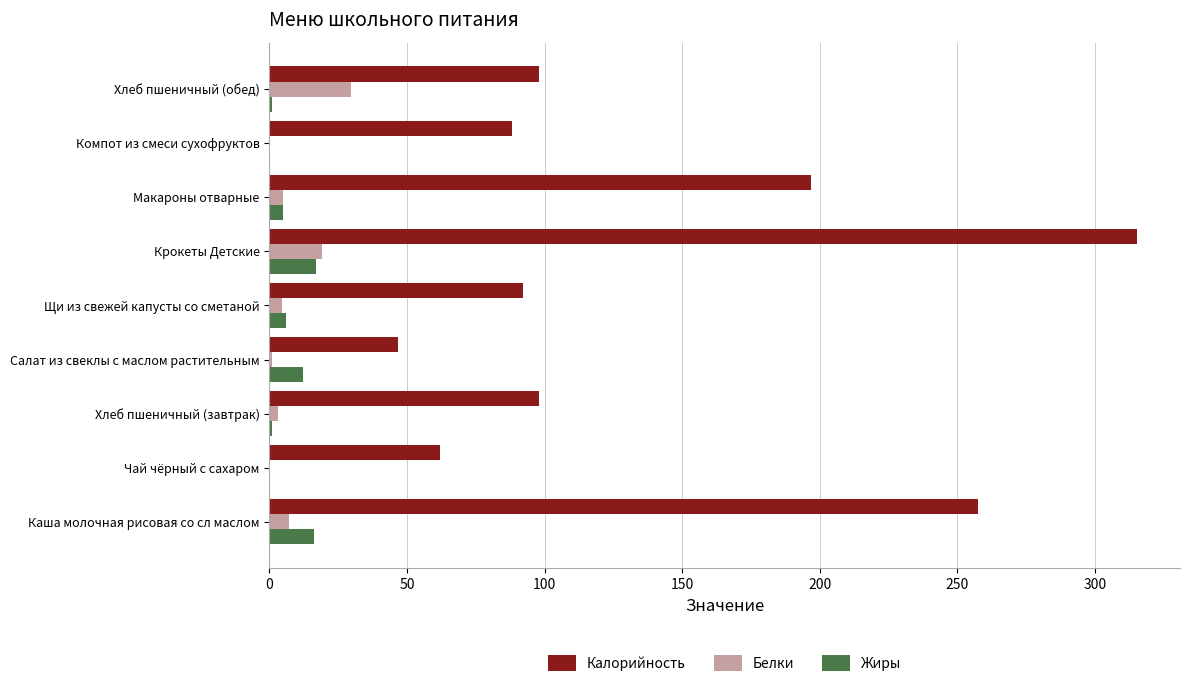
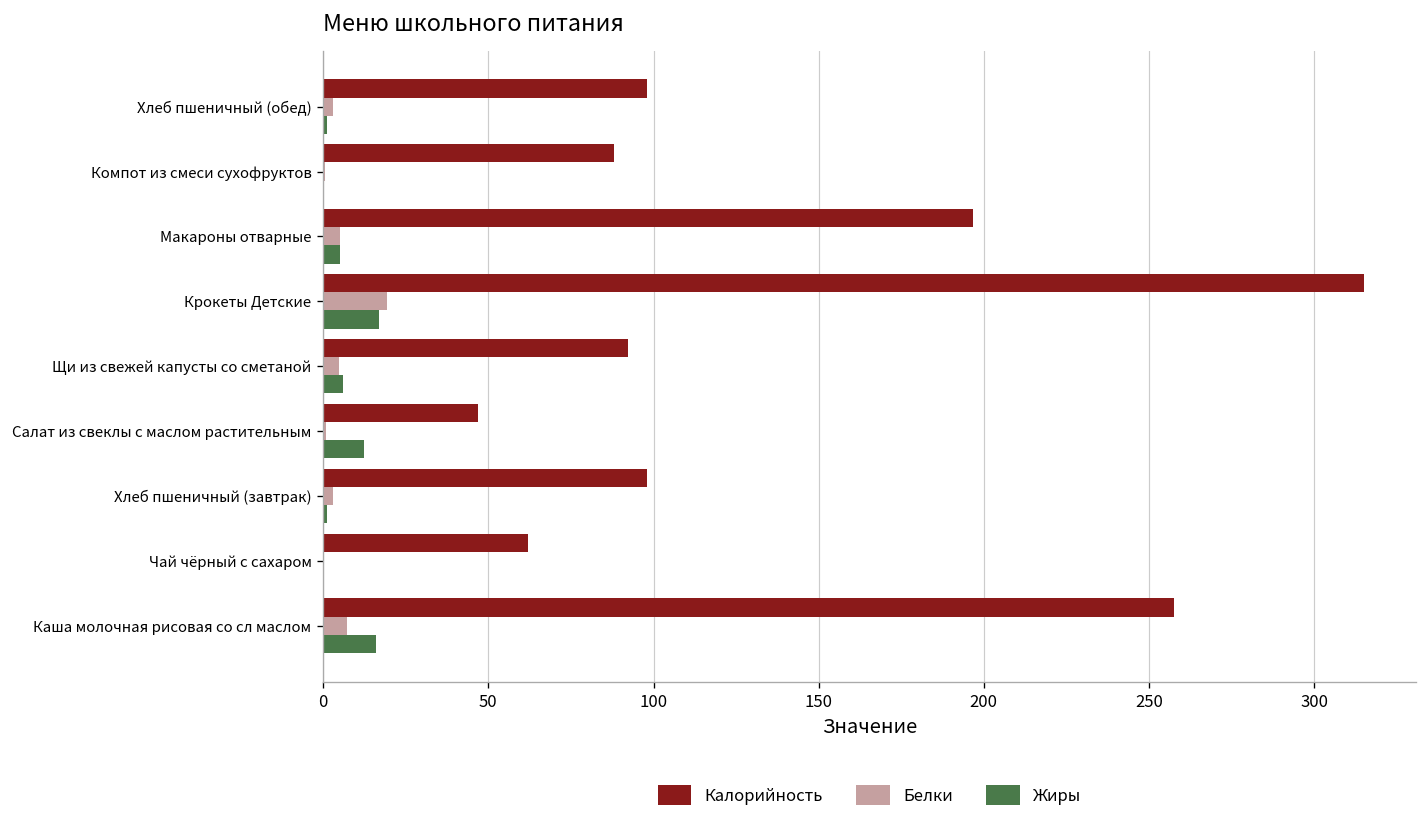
  {
    "Калорийность": {
      "Хлеб пшеничный (обед)": 98,
      "Компот из смеси сухофруктов": 88,
      "Макароны отварные": 197,
      "Крокеты Детские": 315,
      "Щи из свежей капусты со сметаной": 92,
      "Салат из свеклы с маслом растительным": 47,
      "Хлеб пшеничный (завтрак)": 98,
      "Чай чёрный с сахаром": 62,
      "Каша молочная рисовая со сл маслом": 258
    },
    "Белки": {
-     "Хлеб пшеничный (обед)": 30,
+     "Хлеб пшеничный (обед)": 3,
      "Макароны отварные": 5,
      "Крокеты Детские": 19,
      "Щи из свежей капусты со сметаной": 5,
      "Хлеб пшеничный (завтрак)": 3,
      "Чай чёрный с сахаром": 0,
      "Каша молочная рисовая со сл маслом": 7
    },
    "Жиры": {
      "Хлеб пшеничный (обед)": 1,
      "Макароны отварные": 5,
      "Крокеты Детские": 17,
      "Щи из свежей капусты со сметаной": 6,
      "Салат из свеклы с маслом растительным": 12,
      "Хлеб пшеничный (завтрак)": 1,
      "Чай чёрный с сахаром": 0,
      "Каша молочная рисовая со сл маслом": 16
    }
  }
